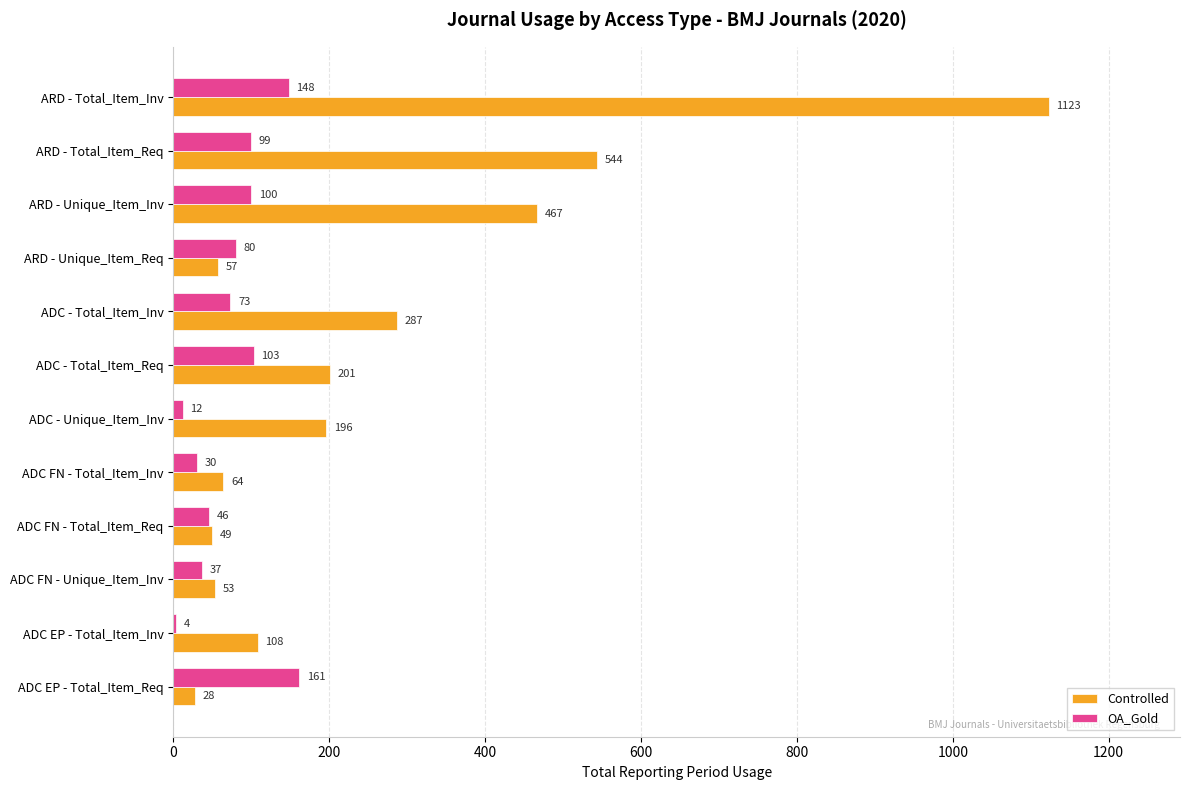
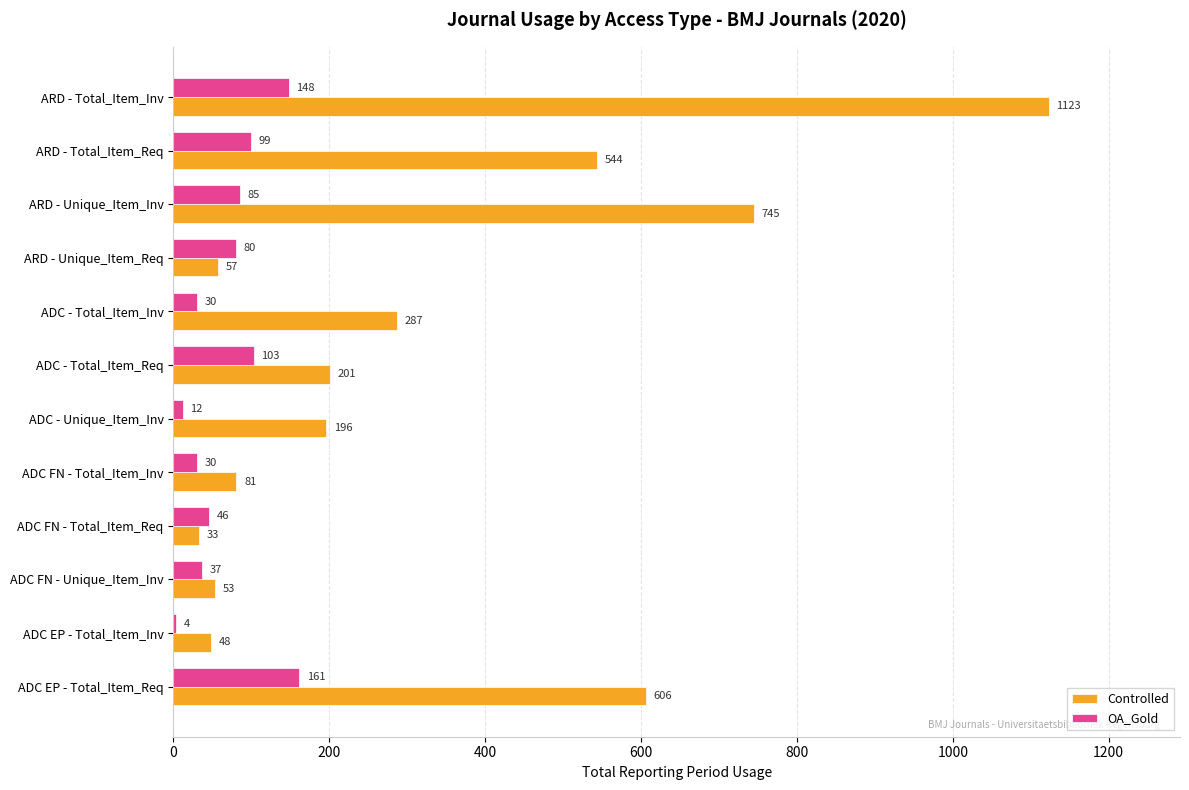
  {
    "Controlled": {
      "ARD - Total_Item_Inv": 1123,
      "ARD - Total_Item_Req": 544,
-     "ARD - Unique_Item_Inv": 467,
+     "ARD - Unique_Item_Inv": 745,
      "ARD - Unique_Item_Req": 57,
      "ADC - Total_Item_Inv": 287,
      "ADC - Total_Item_Req": 201,
      "ADC - Unique_Item_Inv": 196,
-     "ADC FN - Total_Item_Inv": 64,
-     "ADC FN - Total_Item_Req": 49,
+     "ADC FN - Total_Item_Inv": 81,
+     "ADC FN - Total_Item_Req": 33,
      "ADC FN - Unique_Item_Inv": 53,
-     "ADC EP - Total_Item_Inv": 108,
-     "ADC EP - Total_Item_Req": 28
+     "ADC EP - Total_Item_Inv": 48,
+     "ADC EP - Total_Item_Req": 606
    },
    "OA_Gold": {
      "ARD - Total_Item_Inv": 148,
      "ARD - Total_Item_Req": 99,
-     "ARD - Unique_Item_Inv": 100,
+     "ARD - Unique_Item_Inv": 85,
      "ARD - Unique_Item_Req": 80,
-     "ADC - Total_Item_Inv": 73,
+     "ADC - Total_Item_Inv": 30,
      "ADC - Total_Item_Req": 103,
      "ADC - Unique_Item_Inv": 12,
      "ADC FN - Total_Item_Inv": 30,
      "ADC FN - Total_Item_Req": 46,
      "ADC FN - Unique_Item_Inv": 37,
      "ADC EP - Total_Item_Inv": 4,
      "ADC EP - Total_Item_Req": 161
    }
  }
